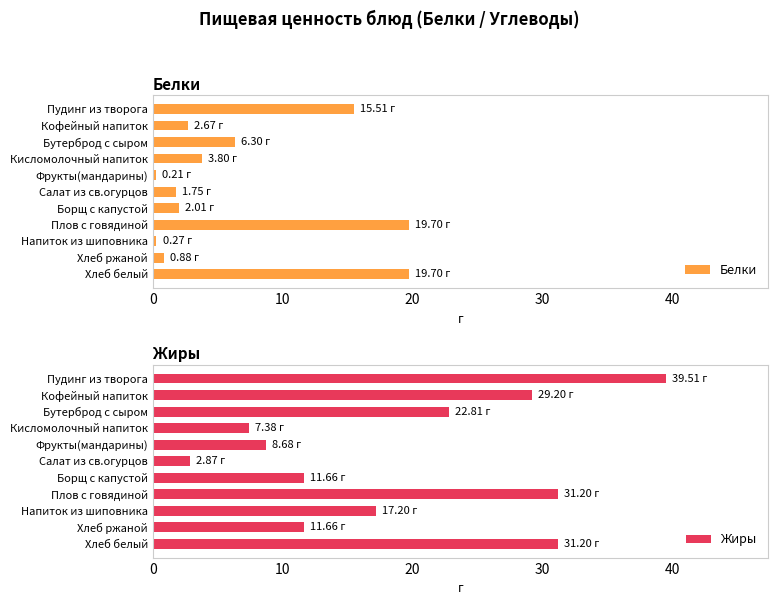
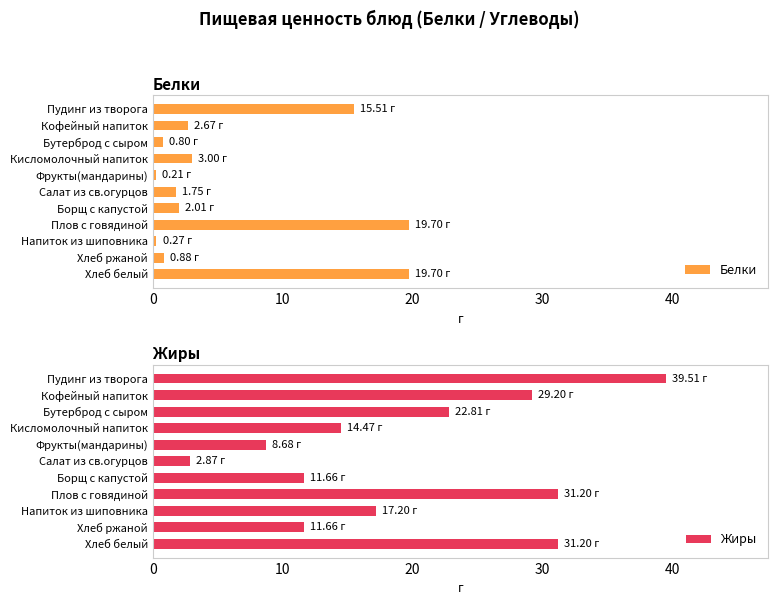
  {
    "Белки": {
      "Пудинг из творога": 15.51,
      "Кофейный напиток": 2.67,
-     "Бутерброд с сыром": 6.30,
-     "Кисломолочный напиток": 3.80,
+     "Бутерброд с сыром": 0.80,
+     "Кисломолочный напиток": 3.00,
      "Фрукты(мандарины)": 0.21,
      "Салат из св.огурцов": 1.75,
      "Борщ с капустой": 2.01,
      "Плов с говядиной": 19.70,
      "Напиток из шиповника": 0.27,
      "Хлеб ржаной": 0.88,
      "Хлеб белый": 19.70
    },
    "Жиры": {
      "Пудинг из творога": 39.51,
      "Кофейный напиток": 29.20,
      "Бутерброд с сыром": 22.81,
-     "Кисломолочный напиток": 7.38,
+     "Кисломолочный напиток": 14.47,
      "Фрукты(мандарины)": 8.68,
      "Салат из св.огурцов": 2.87,
      "Борщ с капустой": 11.66,
      "Плов с говядиной": 31.20,
      "Напиток из шиповника": 17.20,
      "Хлеб ржаной": 11.66,
      "Хлеб белый": 31.20
    }
  }
